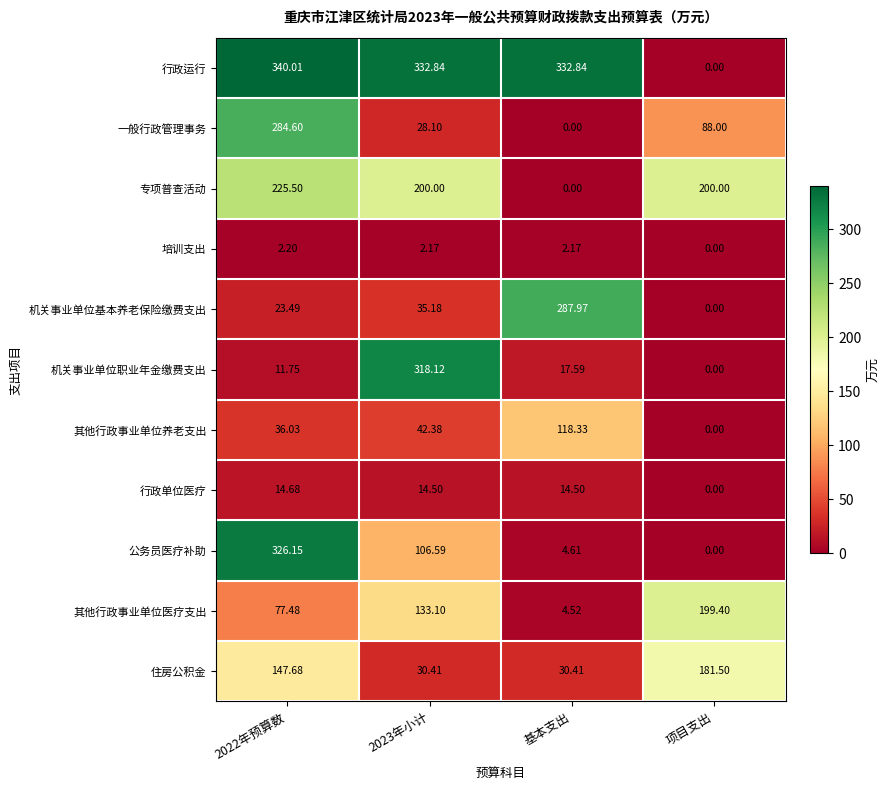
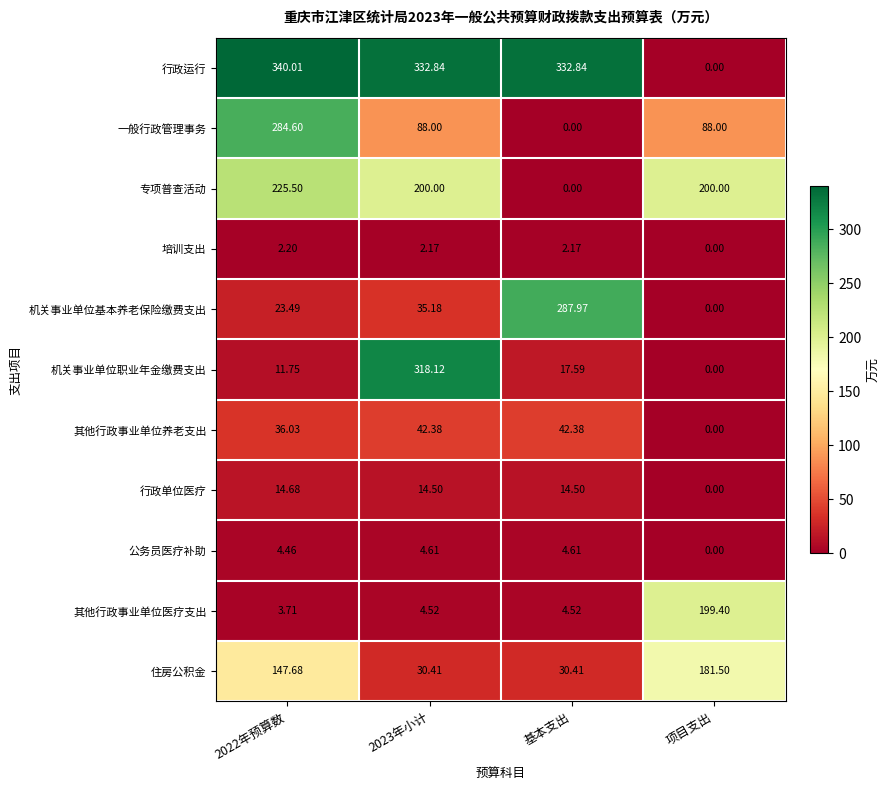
  {
    "行政运行": {
      "2022年预算数": 340.01,
      "2023年小计": 332.84,
      "基本支出": 332.84,
      "项目支出": 0.00
    },
    "一般行政管理事务": {
      "2022年预算数": 284.60,
-     "2023年小计": 28.10,
+     "2023年小计": 88.00,
      "基本支出": 0.00,
      "项目支出": 88.00
    },
    "专项普查活动": {
      "2022年预算数": 225.50,
      "2023年小计": 200.00,
      "基本支出": 0.00,
      "项目支出": 200.00
    },
    "培训支出": {
      "2022年预算数": 2.20,
      "2023年小计": 2.17,
      "基本支出": 2.17,
      "项目支出": 0.00
    },
    "机关事业单位基本养老保险缴费支出": {
      "2022年预算数": 23.49,
      "2023年小计": 35.18,
      "基本支出": 287.97,
      "项目支出": 0.00
    },
    "机关事业单位职业年金缴费支出": {
      "2022年预算数": 11.75,
      "2023年小计": 318.12,
      "基本支出": 17.59,
      "项目支出": 0.00
    },
    "其他行政事业单位养老支出": {
      "2022年预算数": 36.03,
      "2023年小计": 42.38,
-     "基本支出": 118.33,
+     "基本支出": 42.38,
      "项目支出": 0.00
    },
    "行政单位医疗": {
      "2022年预算数": 14.68,
      "2023年小计": 14.50,
      "基本支出": 14.50,
      "项目支出": 0.00
    },
    "公务员医疗补助": {
-     "2022年预算数": 326.15,
-     "2023年小计": 106.59,
+     "2022年预算数": 4.46,
+     "2023年小计": 4.61,
      "基本支出": 4.61,
      "项目支出": 0.00
    },
    "其他行政事业单位医疗支出": {
-     "2022年预算数": 77.48,
-     "2023年小计": 133.10,
+     "2022年预算数": 3.71,
+     "2023年小计": 4.52,
      "基本支出": 4.52,
      "项目支出": 199.40
    },
    "住房公积金": {
      "2022年预算数": 147.68,
      "2023年小计": 30.41,
      "基本支出": 30.41,
      "项目支出": 181.50
    }
  }
